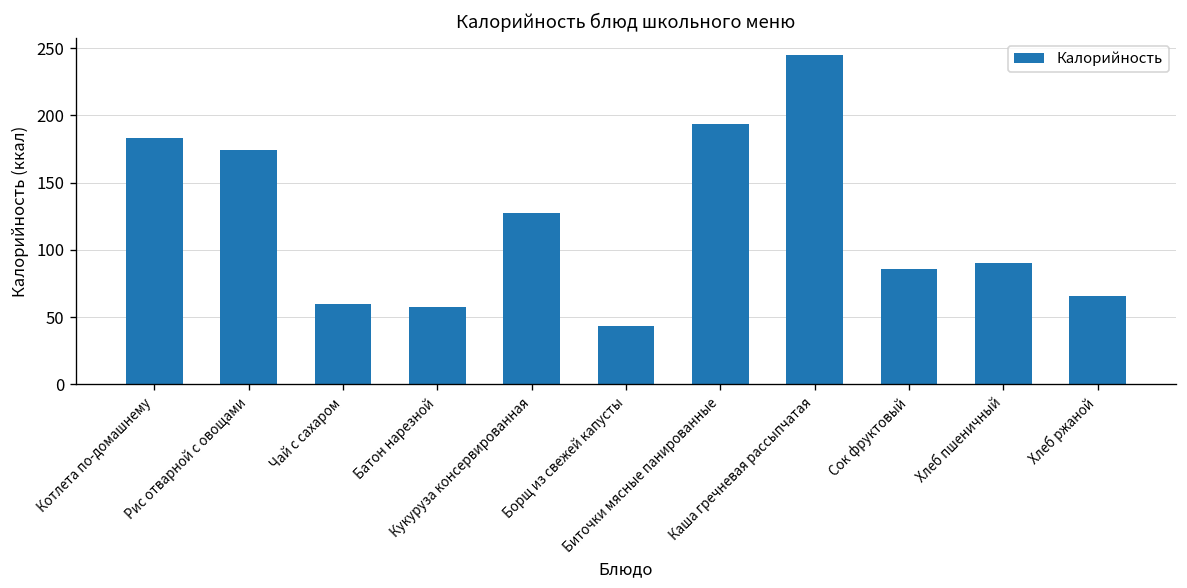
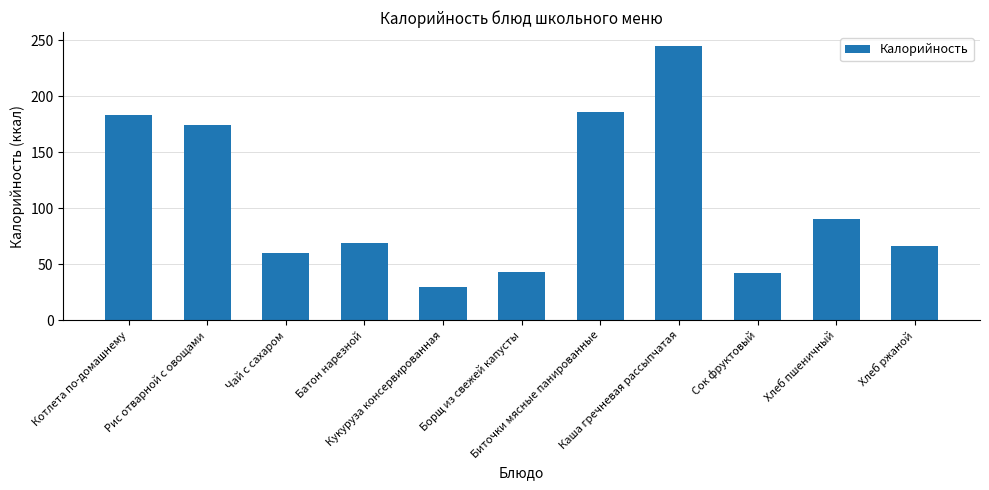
  {
    "Котлета по-домашнему": 183,
    "Рис отварной с овощами": 174,
    "Чай с сахаром": 60,
-   "Батон нарезной": 58,
-   "Кукуруза консервированная": 127,
+   "Батон нарезной": 69,
+   "Кукуруза консервированная": 30,
    "Борщ из свежей капусты": 44,
-   "Биточки мясные панированные": 194,
+   "Биточки мясные панированные": 186,
    "Каша гречневая рассыпчатая": 245,
-   "Сок фруктовый": 86,
+   "Сок фруктовый": 42,
    "Хлеб пшеничный": 90,
    "Хлеб ржаной": 66
  }
